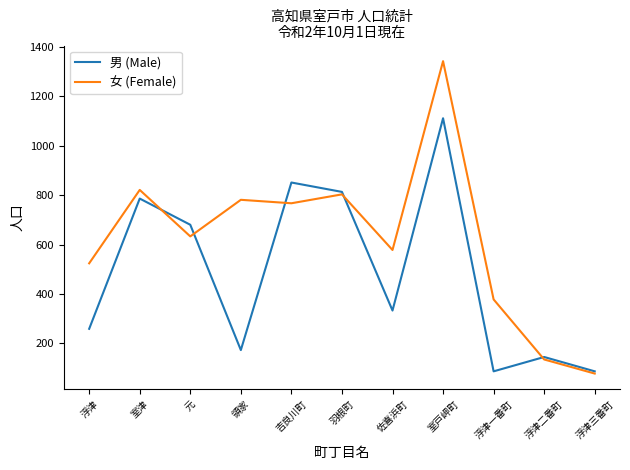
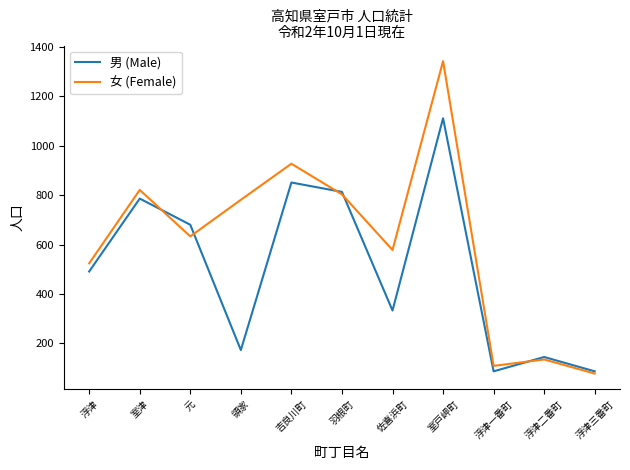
  {
    "男 (Male)": {
-     "浮津": 260,
+     "浮津": 490,
      "室津": 790,
      "元": 680,
      "領家": 170,
      "吉良川町": 850,
      "佐喜浜町": 330,
      "室戸岬町": 1110,
      "浮津一番町": 90
    },
    "女 (Female)": {
      "浮津": 520,
      "室津": 820,
      "元": 630,
      "領家": 780,
-     "吉良川町": 770,
+     "吉良川町": 930,
      "佐喜浜町": 580,
      "室戸岬町": 1340,
-     "浮津一番町": 380
+     "浮津一番町": 110
    }
  }
